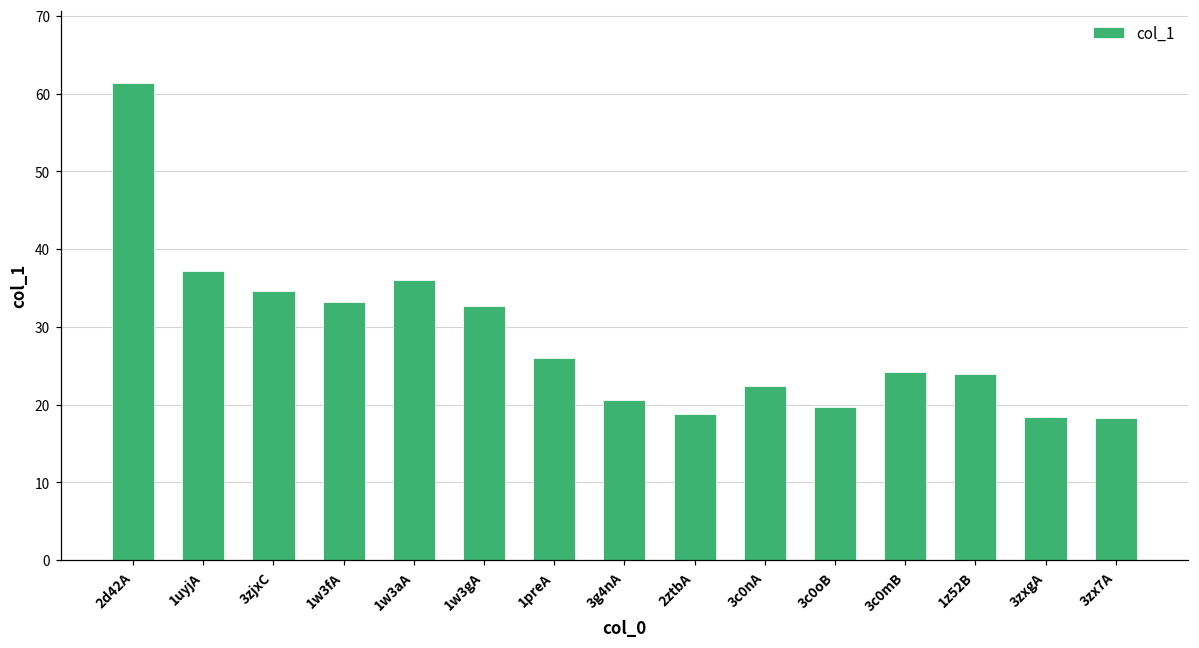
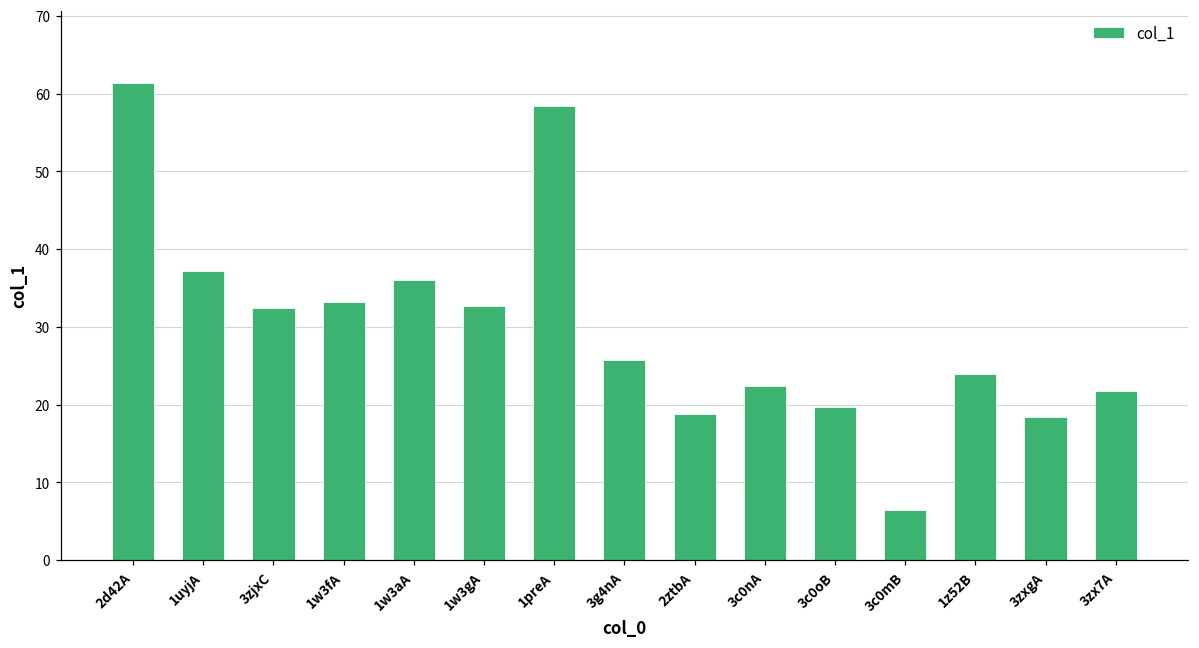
  {
    "2d42A": 61,
    "1uyjA": 37,
-   "3zjxC": 35,
+   "3zjxC": 32,
    "1w3fA": 33,
    "1w3aA": 36,
    "1w3gA": 33,
-   "1preA": 26,
-   "3g4nA": 21,
+   "1preA": 58,
+   "3g4nA": 26,
    "2ztbA": 19,
    "3c0nA": 22,
    "3c0oB": 20,
-   "3c0mB": 24,
+   "3c0mB": 6,
    "1z52B": 24,
    "3zxgA": 18,
-   "3zx7A": 18
+   "3zx7A": 22
  }
